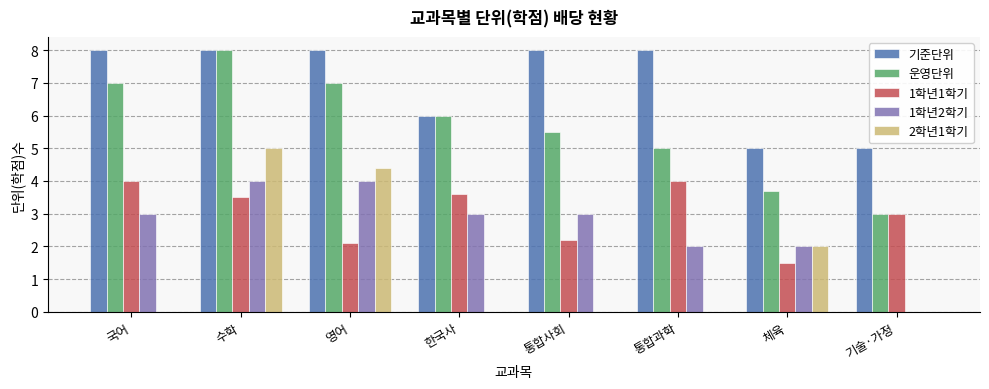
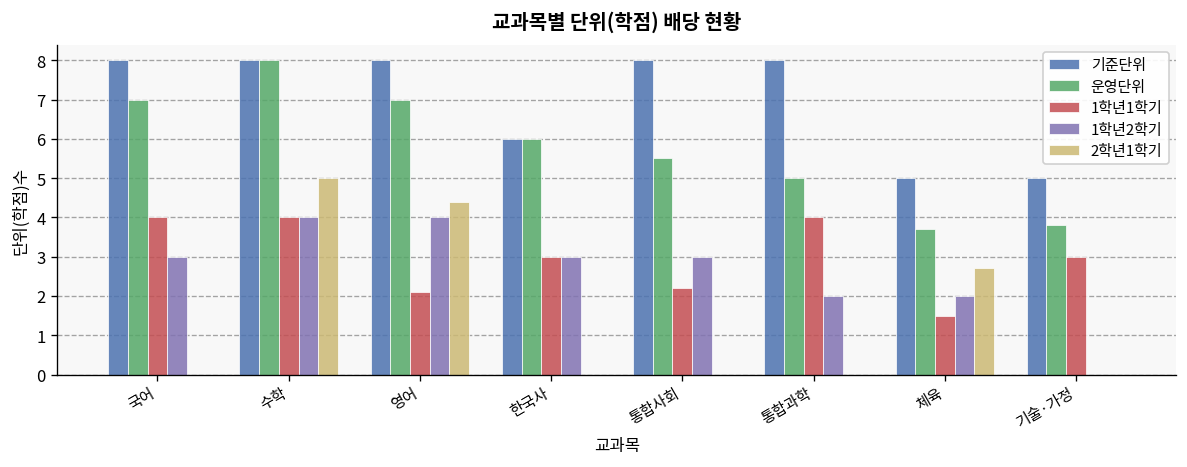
  {
    "운영단위": {
      "국어": 7.0,
      "수학": 8.0,
      "영어": 7.0,
      "한국사": 6.0,
      "통합사회": 5.5,
      "통합과학": 5.0,
      "체육": 3.7,
-     "기술·가정": 3.0
+     "기술·가정": 3.8
    },
    "1학년1학기": {
      "국어": 4.0,
-     "수학": 3.5,
+     "수학": 4.0,
      "영어": 2.1,
-     "한국사": 3.6,
+     "한국사": 3.0,
      "통합사회": 2.2,
      "통합과학": 4.0,
      "체육": 1.5,
      "기술·가정": 3.0
    },
    "2학년1학기": {
      "국어": 0.0,
      "수학": 5.0,
      "영어": 4.4,
      "한국사": 0.0,
      "통합사회": 0.0,
      "통합과학": 0.0,
-     "체육": 2.0,
+     "체육": 2.7,
      "기술·가정": 0.0
    }
  }
